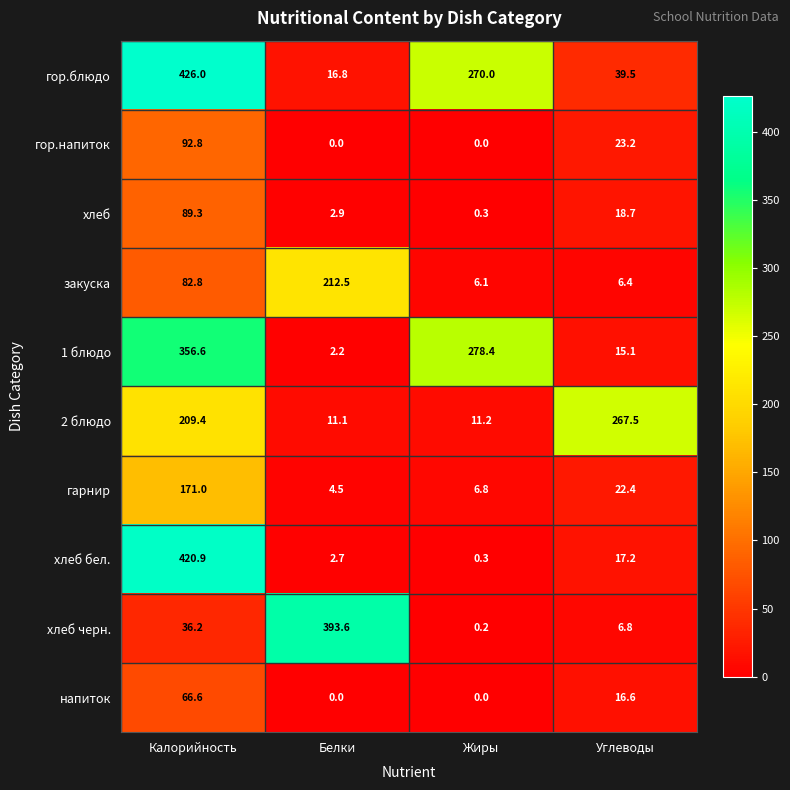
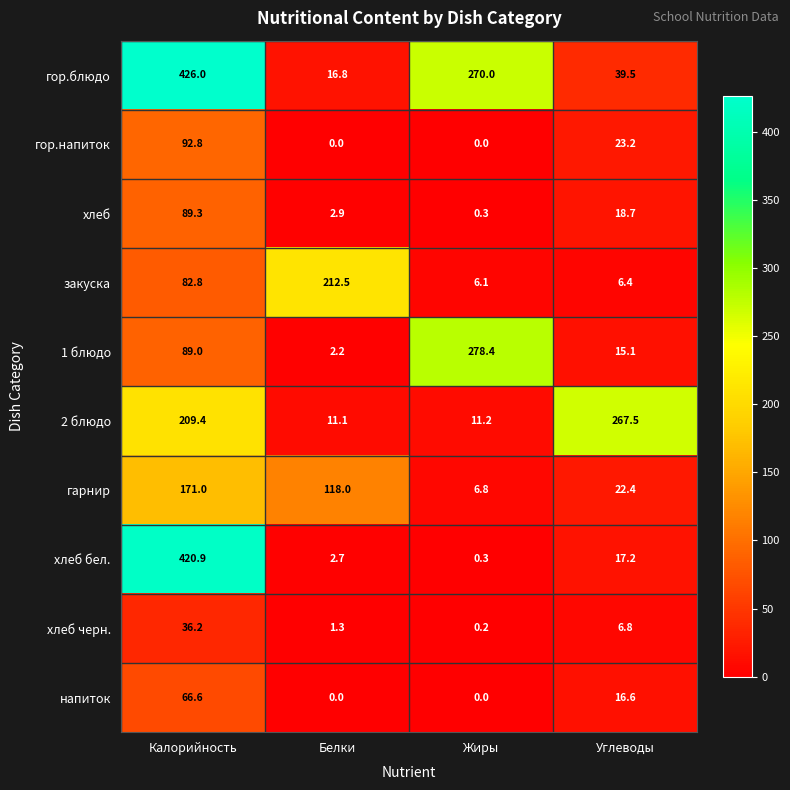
  {
    "гор.блюдо": {
      "Калорийность": 426.0,
      "Белки": 16.8,
      "Жиры": 270.0,
      "Углеводы": 39.5
    },
    "гор.напиток": {
      "Калорийность": 92.8,
      "Белки": 0.0,
      "Жиры": 0.0,
      "Углеводы": 23.2
    },
    "хлеб": {
      "Калорийность": 89.3,
      "Белки": 2.9,
      "Жиры": 0.3,
      "Углеводы": 18.7
    },
    "закуска": {
      "Калорийность": 82.8,
      "Белки": 212.5,
      "Жиры": 6.1,
      "Углеводы": 6.4
    },
    "1 блюдо": {
-     "Калорийность": 356.6,
+     "Калорийность": 89.0,
      "Белки": 2.2,
      "Жиры": 278.4,
      "Углеводы": 15.1
    },
    "2 блюдо": {
      "Калорийность": 209.4,
      "Белки": 11.1,
      "Жиры": 11.2,
      "Углеводы": 267.5
    },
    "гарнир": {
      "Калорийность": 171.0,
-     "Белки": 4.5,
+     "Белки": 118.0,
      "Жиры": 6.8,
      "Углеводы": 22.4
    },
    "хлеб бел.": {
      "Калорийность": 420.9,
      "Белки": 2.7,
      "Жиры": 0.3,
      "Углеводы": 17.2
    },
    "хлеб черн.": {
      "Калорийность": 36.2,
-     "Белки": 393.6,
+     "Белки": 1.3,
      "Жиры": 0.2,
      "Углеводы": 6.8
    },
    "напиток": {
      "Калорийность": 66.6,
      "Белки": 0.0,
      "Жиры": 0.0,
      "Углеводы": 16.6
    }
  }
